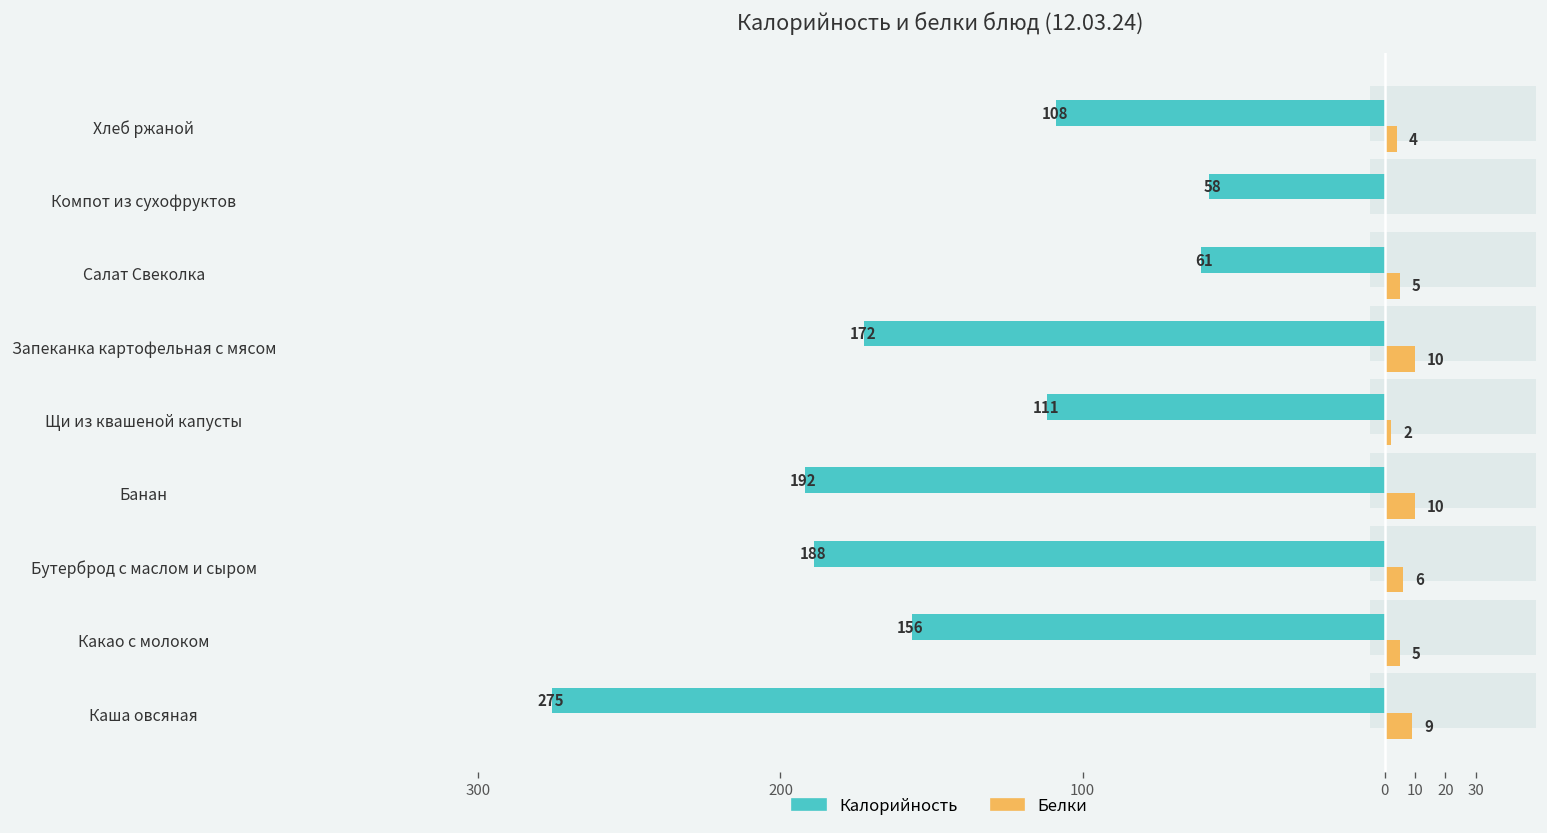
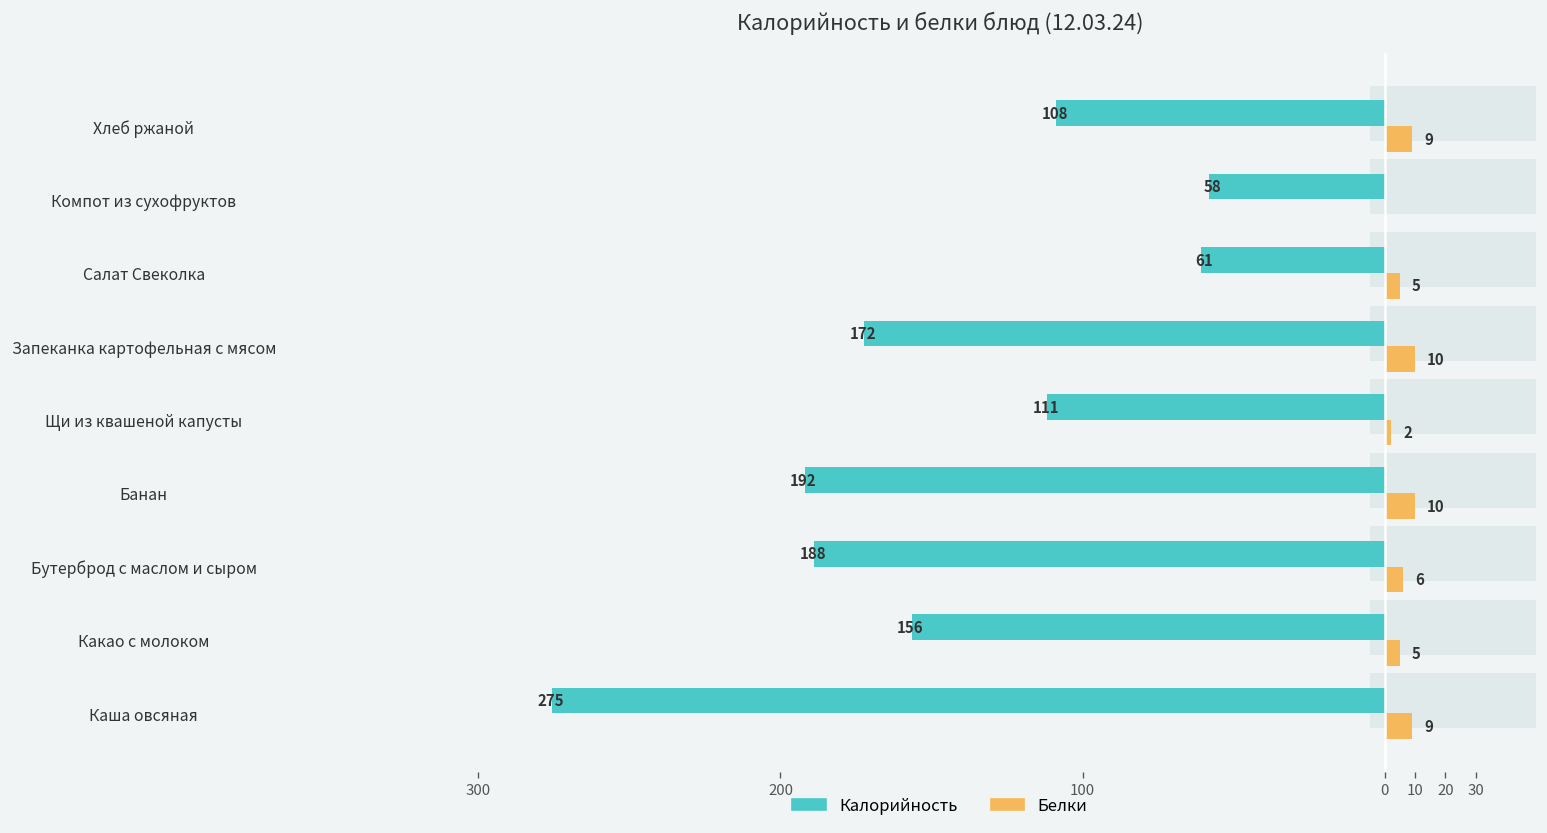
  {
    "Белки": {
-     "Хлеб ржаной": 4,
+     "Хлеб ржаной": 9,
      "Салат Свеколка": 5,
      "Запеканка картофельная с мясом": 10,
      "Щи из квашеной капусты": 2,
      "Банан": 10,
      "Бутерброд с маслом и сыром": 6,
      "Какао с молоком": 5,
      "Каша овсяная": 9
    }
  }
